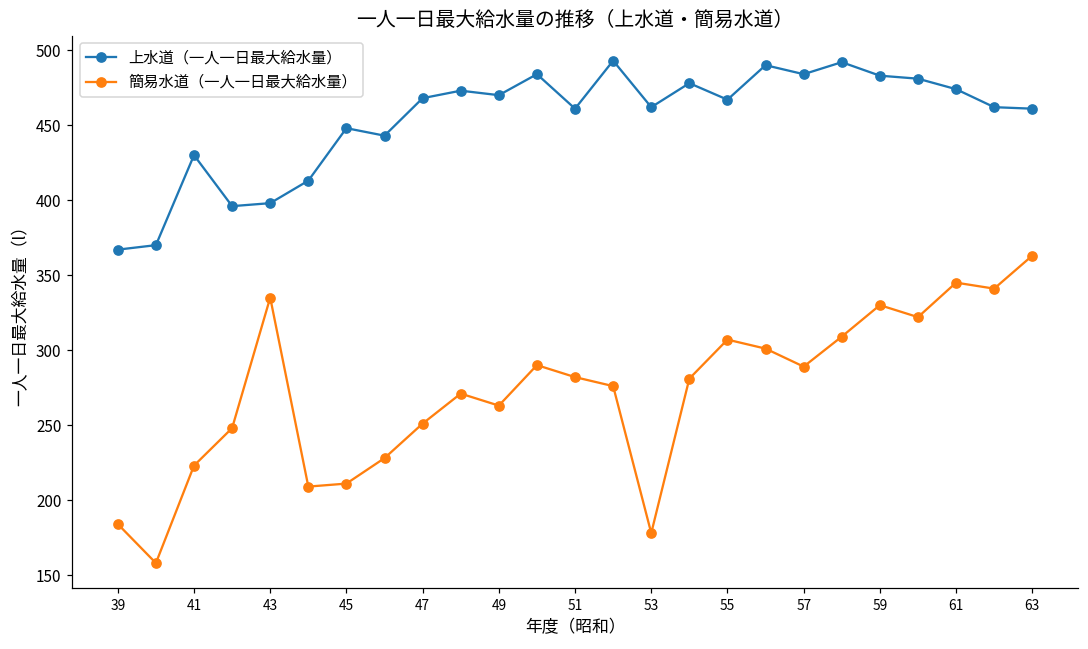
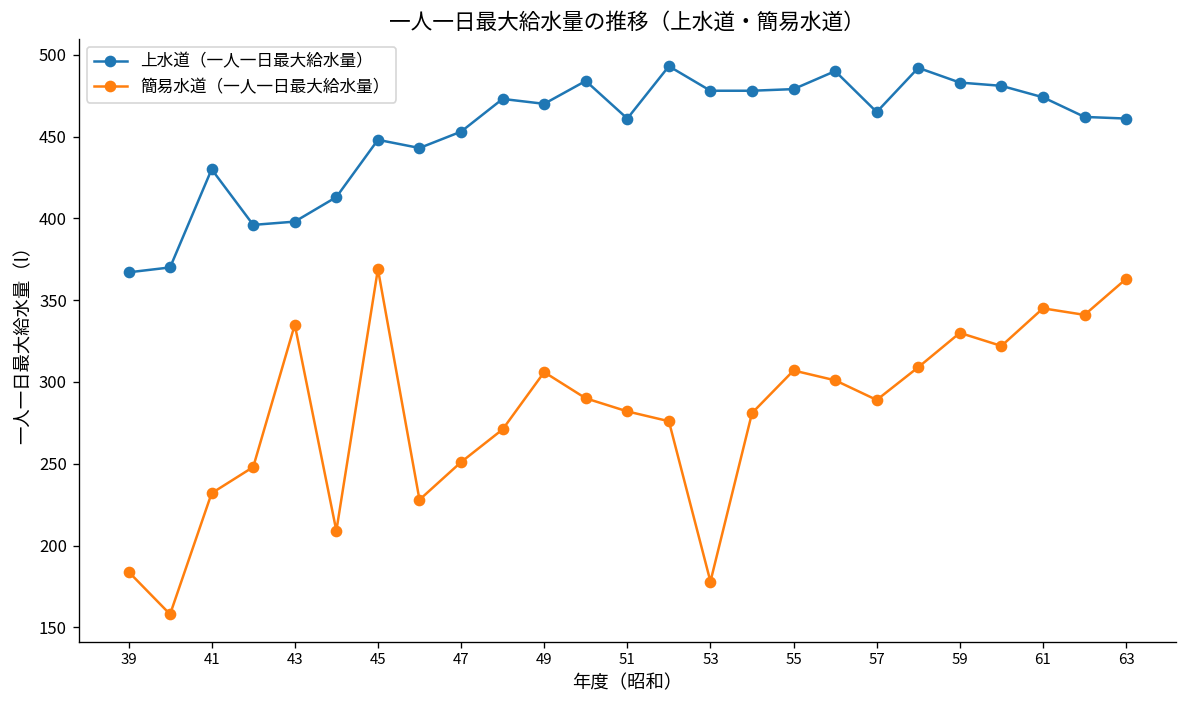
  {
    "上水道（一人一日最大給水量）": {
      "39": 367,
      "41": 430,
      "43": 398,
      "45": 448,
-     "47": 468,
+     "47": 453,
      "49": 470,
      "51": 461,
-     "53": 462,
-     "55": 467,
-     "57": 484,
+     "53": 478,
+     "55": 479,
+     "57": 465,
      "59": 483,
      "61": 474,
      "63": 461
    },
    "簡易水道（一人一日最大給水量）": {
      "39": 184,
-     "41": 223,
+     "41": 232,
      "43": 335,
-     "45": 211,
+     "45": 369,
      "47": 251,
-     "49": 263,
+     "49": 306,
      "51": 282,
      "53": 178,
      "55": 307,
      "57": 289,
      "59": 330,
      "61": 345,
      "63": 363
    }
  }
